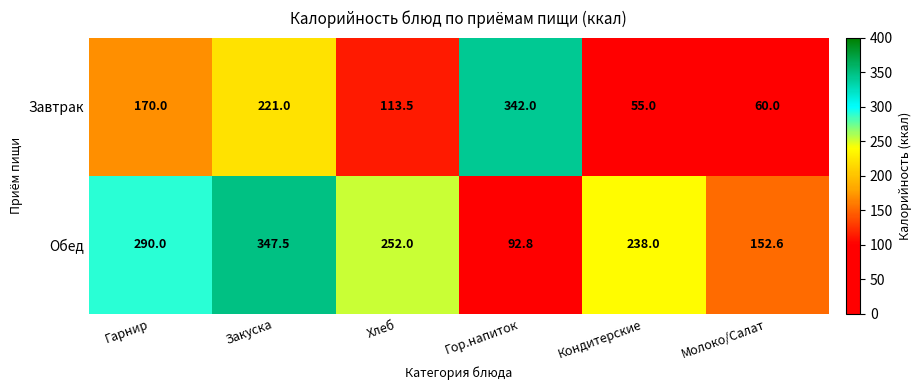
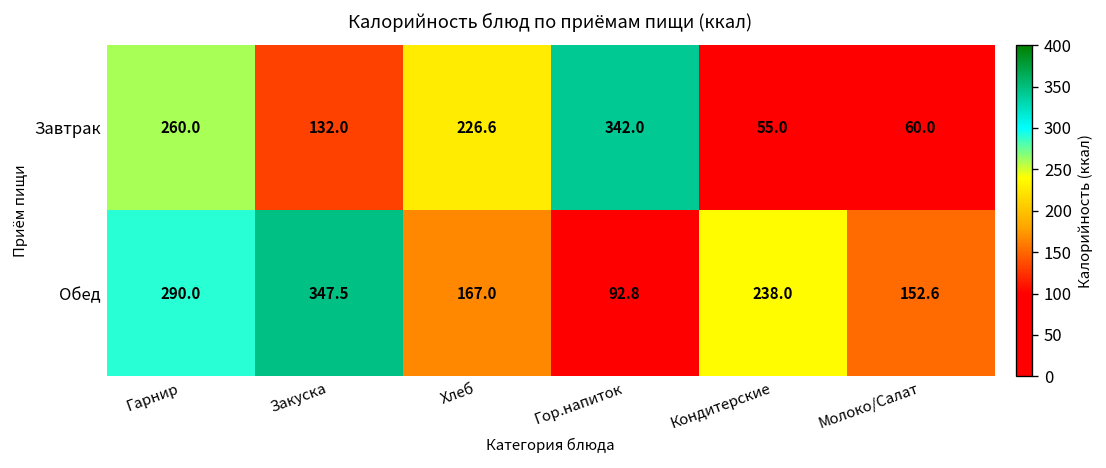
  {
    "Завтрак": {
-     "Гарнир": 170.0,
-     "Закуска": 221.0,
-     "Хлеб": 113.5,
+     "Гарнир": 260.0,
+     "Закуска": 132.0,
+     "Хлеб": 226.6,
      "Гор.напиток": 342.0,
      "Кондитерские": 55.0,
      "Молоко/Салат": 60.0
    },
    "Обед": {
      "Гарнир": 290.0,
      "Закуска": 347.5,
-     "Хлеб": 252.0,
+     "Хлеб": 167.0,
      "Гор.напиток": 92.8,
      "Кондитерские": 238.0,
      "Молоко/Салат": 152.6
    }
  }
